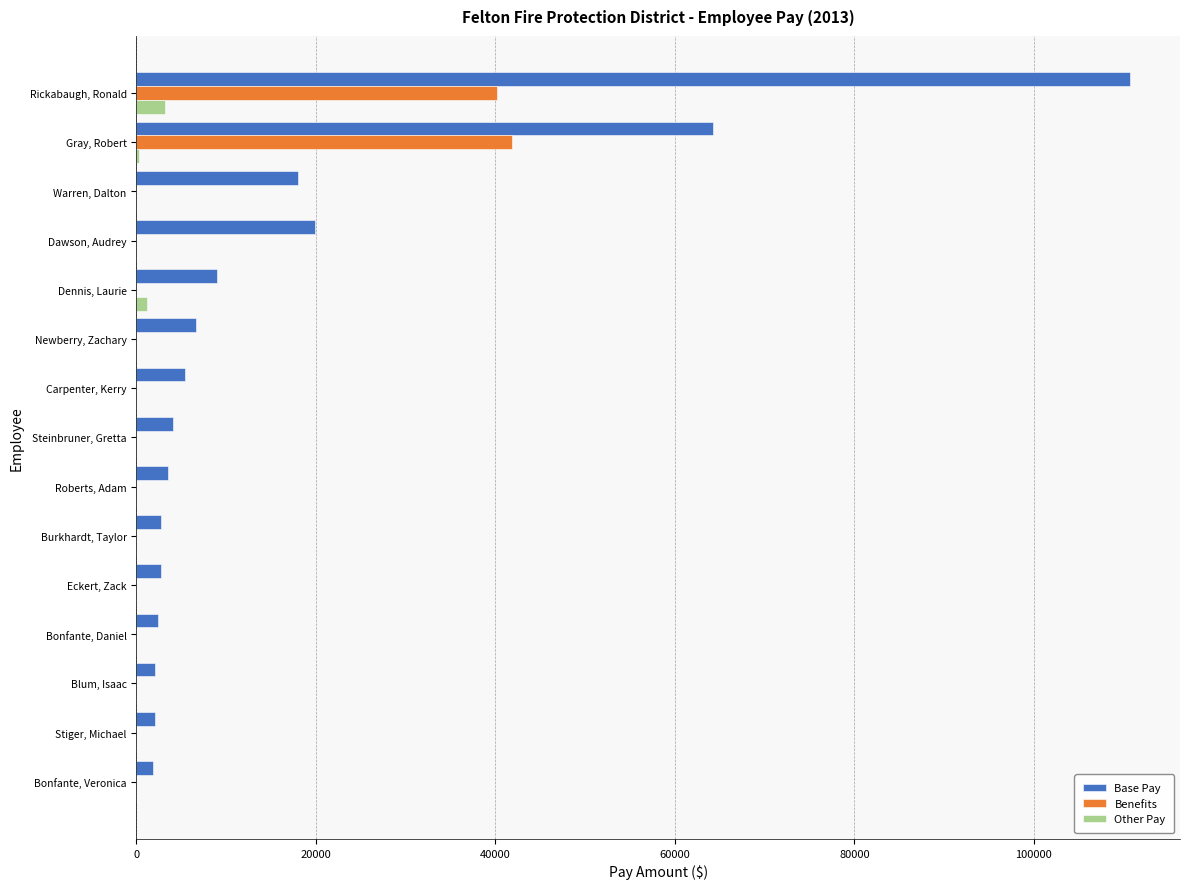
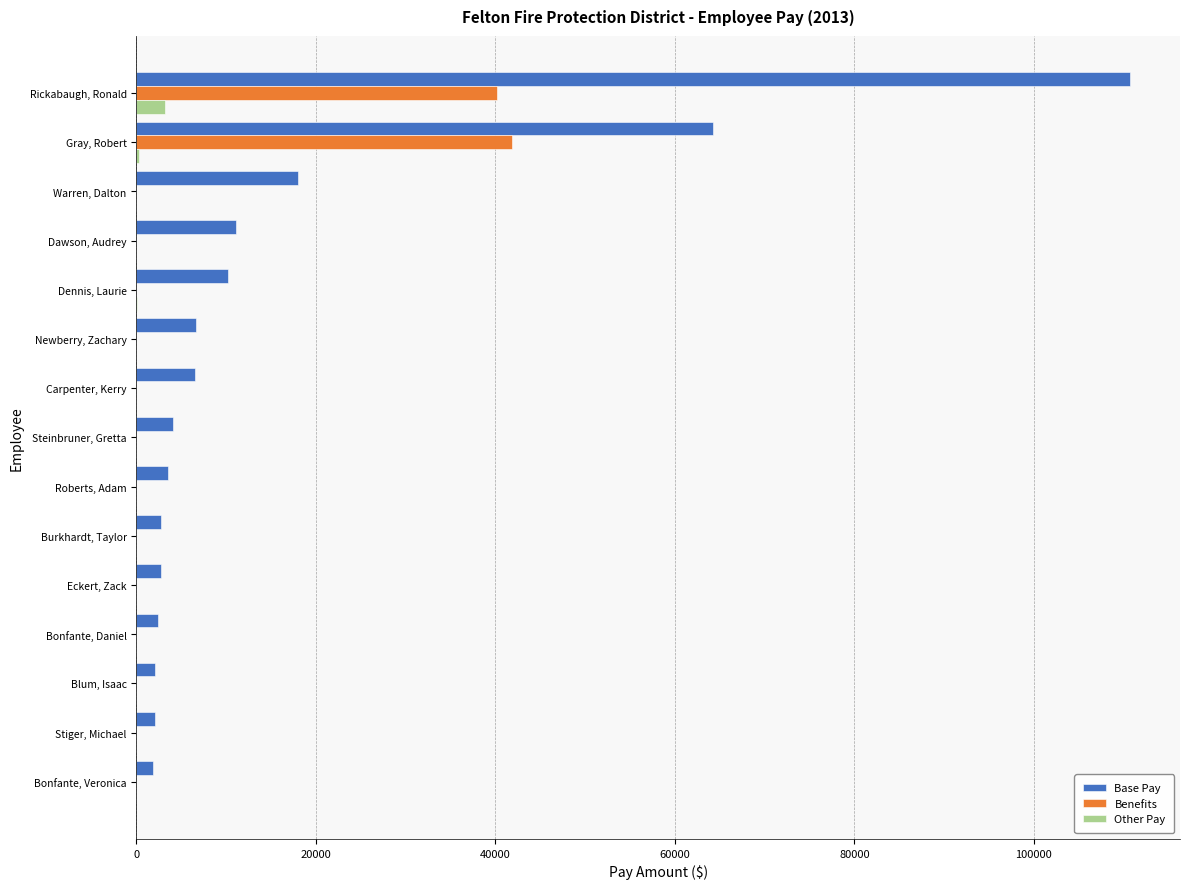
  {
    "Base Pay": {
      "Rickabaugh, Ronald": 111000,
      "Gray, Robert": 64000,
      "Warren, Dalton": 18000,
-     "Dawson, Audrey": 20000,
-     "Dennis, Laurie": 9000,
+     "Dawson, Audrey": 11000,
+     "Dennis, Laurie": 10000,
      "Newberry, Zachary": 7000,
-     "Carpenter, Kerry": 5000,
+     "Carpenter, Kerry": 7000,
      "Steinbruner, Gretta": 4000,
      "Roberts, Adam": 4000,
      "Burkhardt, Taylor": 3000,
      "Eckert, Zack": 3000,
      "Bonfante, Daniel": 2000,
      "Blum, Isaac": 2000,
      "Stiger, Michael": 2000,
      "Bonfante, Veronica": 2000
    },
    "Benefits": {
      "Rickabaugh, Ronald": 40000,
      "Gray, Robert": 42000,
      "Warren, Dalton": 0,
      "Dawson, Audrey": 0,
      "Dennis, Laurie": 0,
      "Newberry, Zachary": 0,
      "Carpenter, Kerry": 0,
      "Steinbruner, Gretta": 0,
      "Roberts, Adam": 0,
      "Burkhardt, Taylor": 0,
      "Eckert, Zack": 0,
      "Bonfante, Daniel": 0,
      "Blum, Isaac": 0,
      "Stiger, Michael": 0,
      "Bonfante, Veronica": 0
    },
    "Other Pay": {
      "Rickabaugh, Ronald": 3000,
      "Warren, Dalton": 0,
      "Dawson, Audrey": 0,
-     "Dennis, Laurie": 1000,
+     "Dennis, Laurie": 0,
      "Newberry, Zachary": 0,
      "Carpenter, Kerry": 0,
      "Steinbruner, Gretta": 0,
      "Roberts, Adam": 0,
      "Burkhardt, Taylor": 0,
      "Eckert, Zack": 0,
      "Bonfante, Daniel": 0,
      "Blum, Isaac": 0,
      "Stiger, Michael": 0,
      "Bonfante, Veronica": 0
    }
  }
